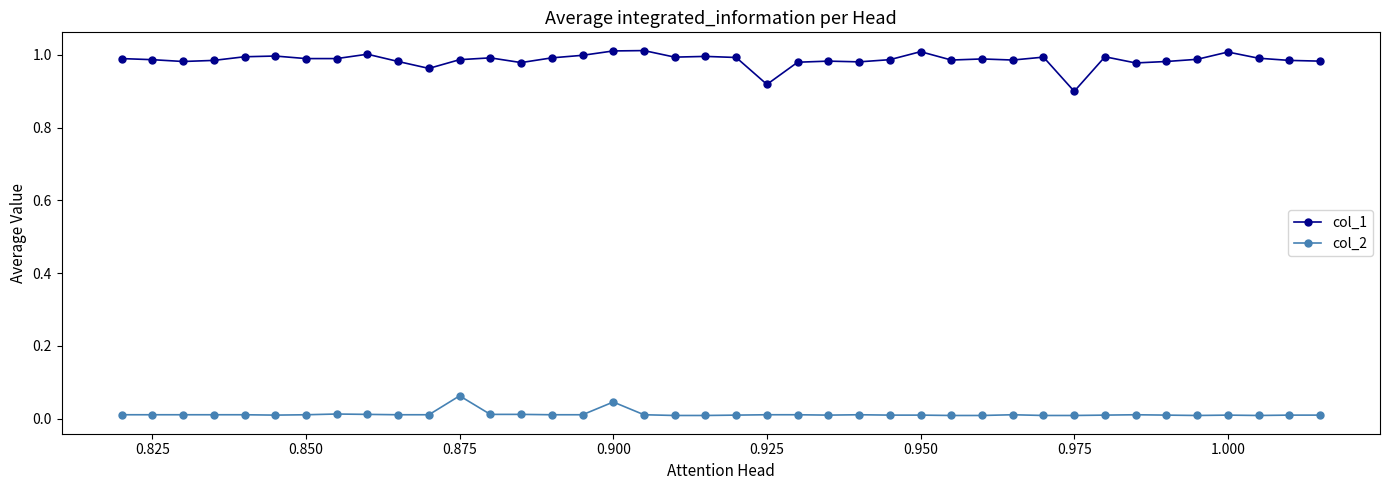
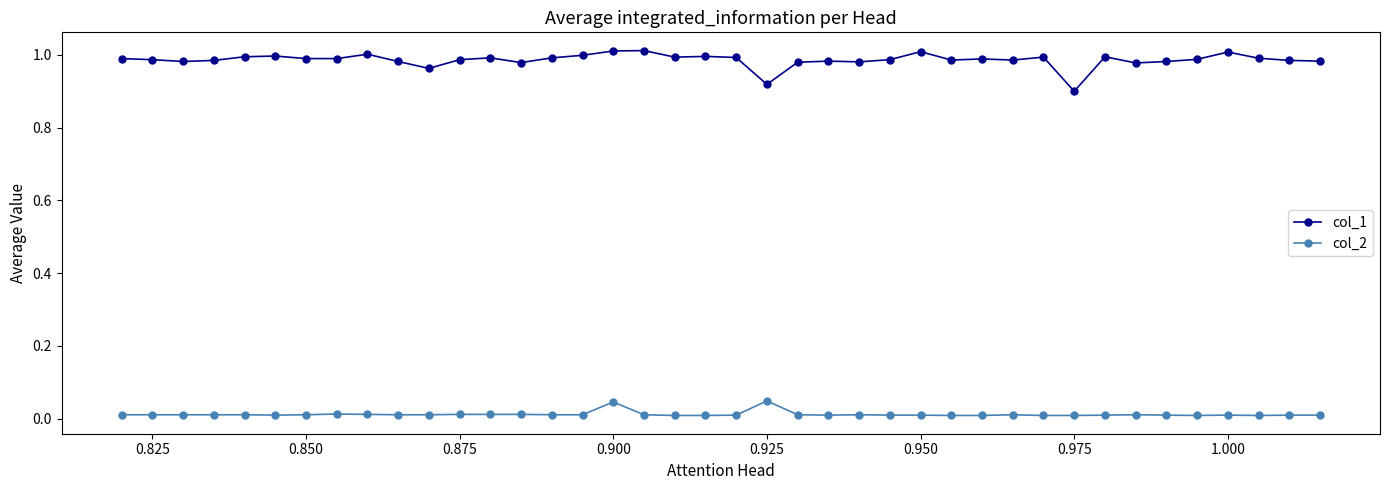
  {
    "col_1": {
      "0.825": 0.99,
      "0.850": 0.99,
      "0.875": 0.99,
      "0.900": 1.01,
      "0.925": 0.92,
      "0.950": 1.01,
      "0.975": 0.90,
      "1.000": 1.01
    },
    "col_2": {
      "0.825": 0.01,
      "0.850": 0.01,
-     "0.875": 0.06,
+     "0.875": 0.01,
      "0.900": 0.05,
-     "0.925": 0.01,
+     "0.925": 0.05,
      "0.950": 0.01,
      "0.975": 0.01,
      "1.000": 0.01
    }
  }
